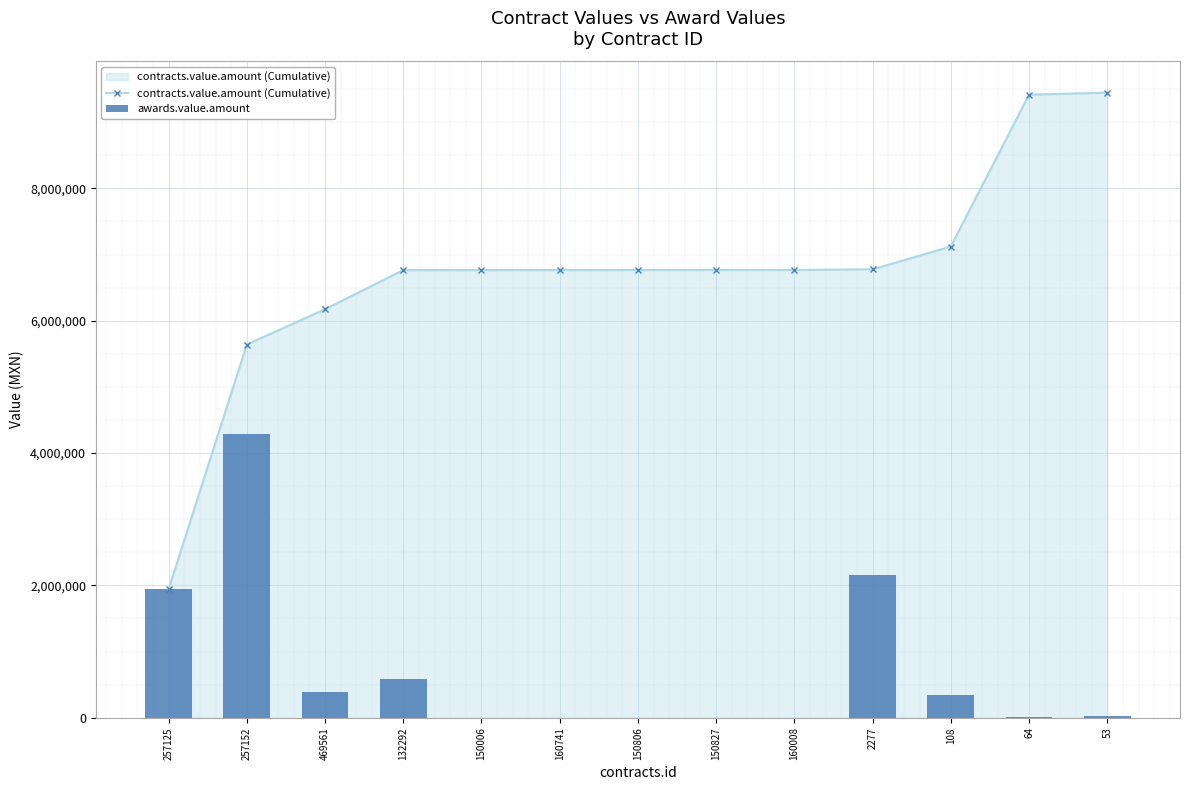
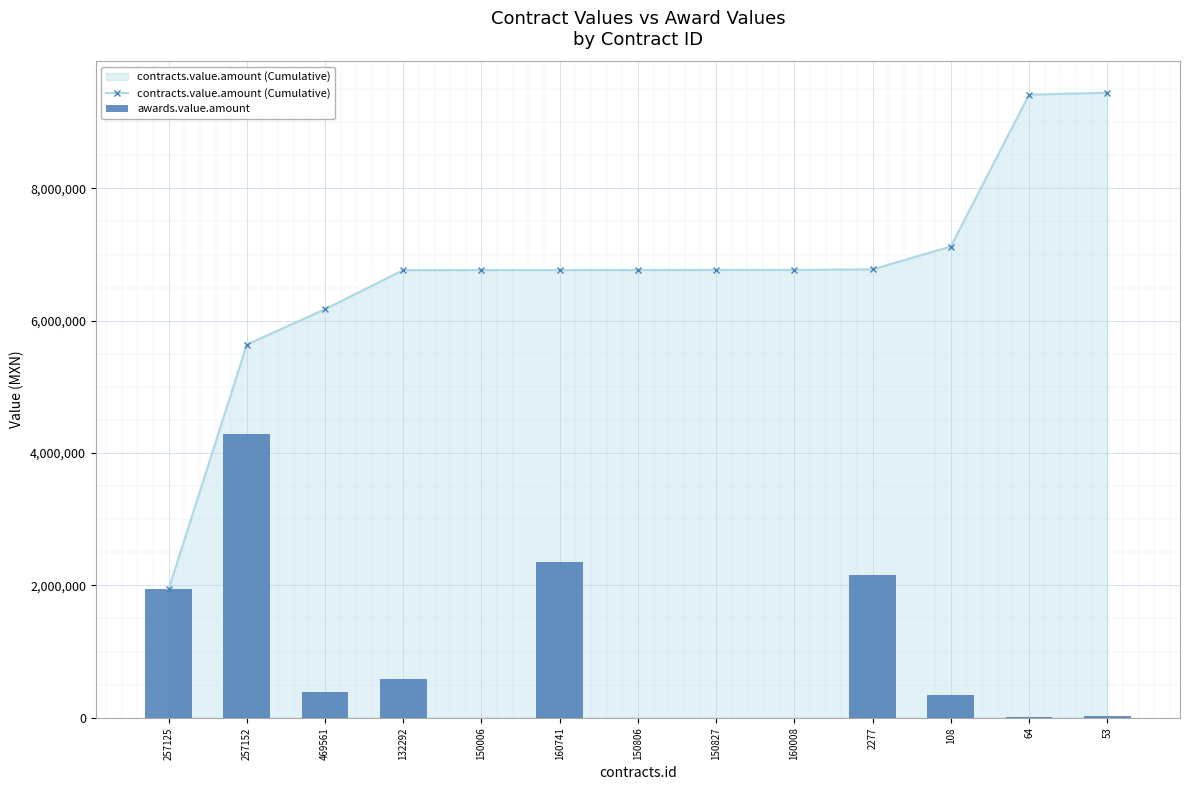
  {
    "contracts.value.amount (Cumulative)": {
      "257125": "1,900,000",
      "257152": "5,600,000",
      "469561": "6,200,000",
      "132292": "6,800,000",
      "150006": "6,800,000",
      "160741": "6,800,000",
      "150806": "6,800,000",
      "150827": "6,800,000",
      "160008": "6,800,000",
      "2277": "6,800,000",
      "108": "7,100,000",
      "64": "9,400,000",
      "53": "9,400,000"
    },
    "awards.value.amount": {
      "257125": "1,900,000",
      "257152": "4,300,000",
      "469561": "400,000",
      "132292": "600,000",
-     "160741": "0",
+     "160741": "2,300,000",
      "2277": "2,200,000",
      "108": "300,000"
    }
  }
